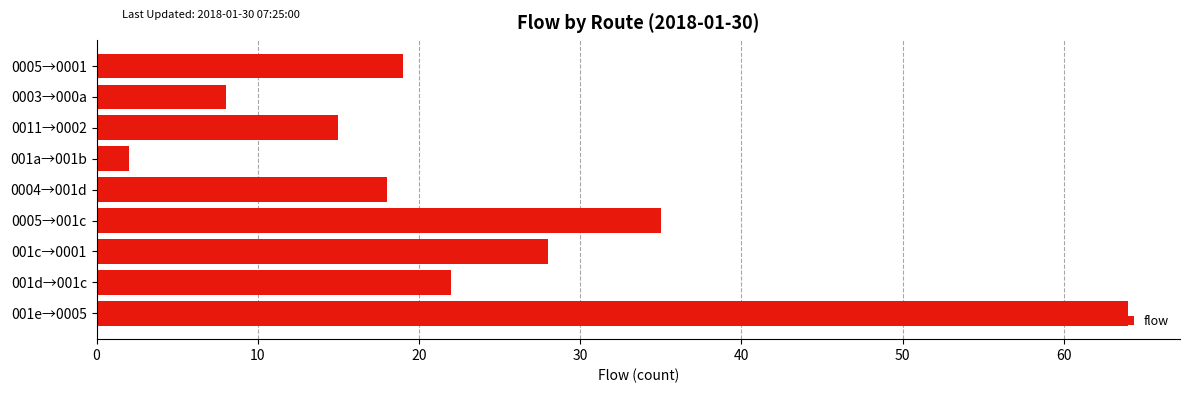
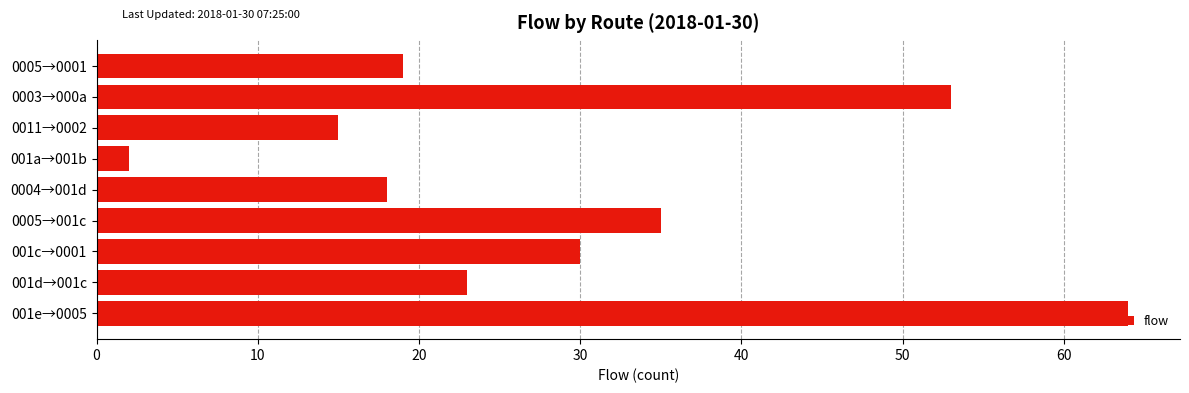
  {
    "0005→0001": 19,
-   "0003→000a": 8,
+   "0003→000a": 53,
    "0011→0002": 15,
    "001a→001b": 2,
    "0004→001d": 18,
    "0005→001c": 35,
-   "001c→0001": 28,
-   "001d→001c": 22,
+   "001c→0001": 30,
+   "001d→001c": 23,
    "001e→0005": 64
  }
